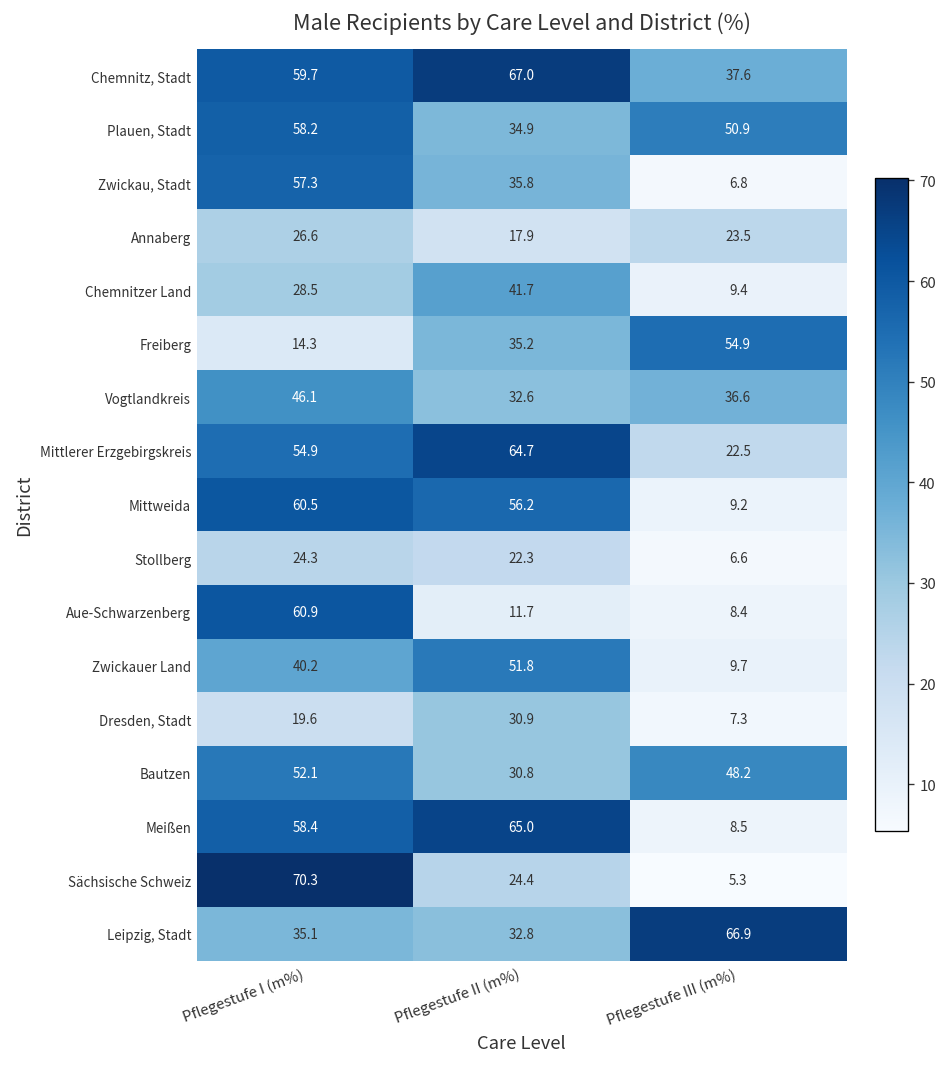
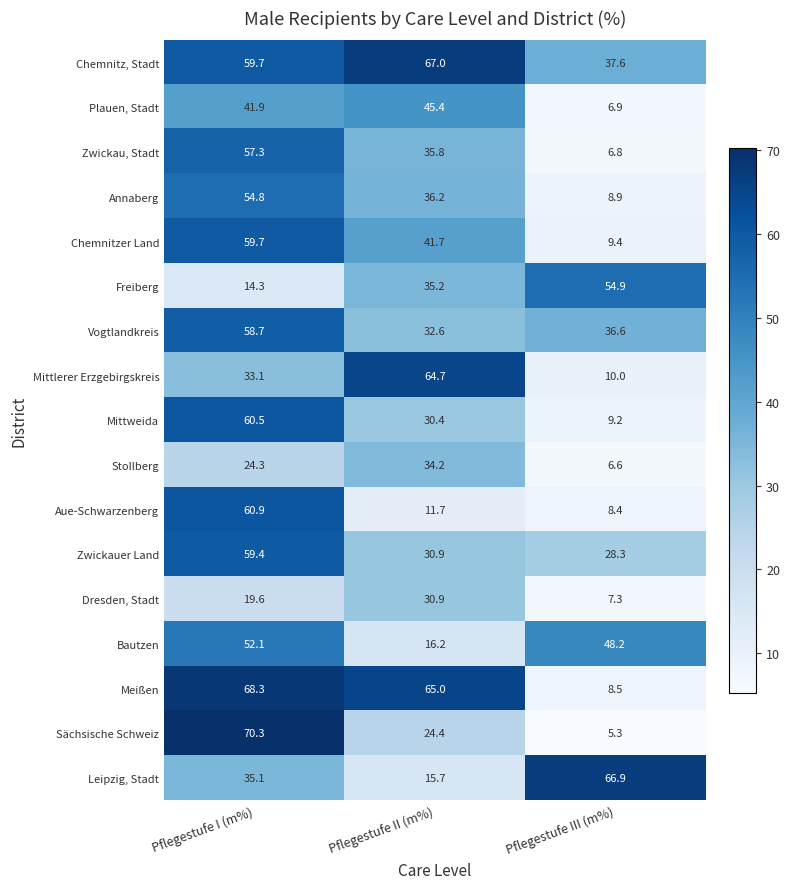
  {
    "Chemnitz, Stadt": {
      "Pflegestufe I (m%)": 59.7,
      "Pflegestufe II (m%)": 67.0,
      "Pflegestufe III (m%)": 37.6
    },
    "Plauen, Stadt": {
-     "Pflegestufe I (m%)": 58.2,
-     "Pflegestufe II (m%)": 34.9,
-     "Pflegestufe III (m%)": 50.9
+     "Pflegestufe I (m%)": 41.9,
+     "Pflegestufe II (m%)": 45.4,
+     "Pflegestufe III (m%)": 6.9
    },
    "Zwickau, Stadt": {
      "Pflegestufe I (m%)": 57.3,
      "Pflegestufe II (m%)": 35.8,
      "Pflegestufe III (m%)": 6.8
    },
    "Annaberg": {
-     "Pflegestufe I (m%)": 26.6,
-     "Pflegestufe II (m%)": 17.9,
-     "Pflegestufe III (m%)": 23.5
+     "Pflegestufe I (m%)": 54.8,
+     "Pflegestufe II (m%)": 36.2,
+     "Pflegestufe III (m%)": 8.9
    },
    "Chemnitzer Land": {
-     "Pflegestufe I (m%)": 28.5,
+     "Pflegestufe I (m%)": 59.7,
      "Pflegestufe II (m%)": 41.7,
      "Pflegestufe III (m%)": 9.4
    },
    "Freiberg": {
      "Pflegestufe I (m%)": 14.3,
      "Pflegestufe II (m%)": 35.2,
      "Pflegestufe III (m%)": 54.9
    },
    "Vogtlandkreis": {
-     "Pflegestufe I (m%)": 46.1,
+     "Pflegestufe I (m%)": 58.7,
      "Pflegestufe II (m%)": 32.6,
      "Pflegestufe III (m%)": 36.6
    },
    "Mittlerer Erzgebirgskreis": {
-     "Pflegestufe I (m%)": 54.9,
+     "Pflegestufe I (m%)": 33.1,
      "Pflegestufe II (m%)": 64.7,
-     "Pflegestufe III (m%)": 22.5
+     "Pflegestufe III (m%)": 10.0
    },
    "Mittweida": {
      "Pflegestufe I (m%)": 60.5,
-     "Pflegestufe II (m%)": 56.2,
+     "Pflegestufe II (m%)": 30.4,
      "Pflegestufe III (m%)": 9.2
    },
    "Stollberg": {
      "Pflegestufe I (m%)": 24.3,
-     "Pflegestufe II (m%)": 22.3,
+     "Pflegestufe II (m%)": 34.2,
      "Pflegestufe III (m%)": 6.6
    },
    "Aue-Schwarzenberg": {
      "Pflegestufe I (m%)": 60.9,
      "Pflegestufe II (m%)": 11.7,
      "Pflegestufe III (m%)": 8.4
    },
    "Zwickauer Land": {
-     "Pflegestufe I (m%)": 40.2,
-     "Pflegestufe II (m%)": 51.8,
-     "Pflegestufe III (m%)": 9.7
+     "Pflegestufe I (m%)": 59.4,
+     "Pflegestufe II (m%)": 30.9,
+     "Pflegestufe III (m%)": 28.3
    },
    "Dresden, Stadt": {
      "Pflegestufe I (m%)": 19.6,
      "Pflegestufe II (m%)": 30.9,
      "Pflegestufe III (m%)": 7.3
    },
    "Bautzen": {
      "Pflegestufe I (m%)": 52.1,
-     "Pflegestufe II (m%)": 30.8,
+     "Pflegestufe II (m%)": 16.2,
      "Pflegestufe III (m%)": 48.2
    },
    "Meißen": {
-     "Pflegestufe I (m%)": 58.4,
+     "Pflegestufe I (m%)": 68.3,
      "Pflegestufe II (m%)": 65.0,
      "Pflegestufe III (m%)": 8.5
    },
    "Sächsische Schweiz": {
      "Pflegestufe I (m%)": 70.3,
      "Pflegestufe II (m%)": 24.4,
      "Pflegestufe III (m%)": 5.3
    },
    "Leipzig, Stadt": {
      "Pflegestufe I (m%)": 35.1,
-     "Pflegestufe II (m%)": 32.8,
+     "Pflegestufe II (m%)": 15.7,
      "Pflegestufe III (m%)": 66.9
    }
  }
